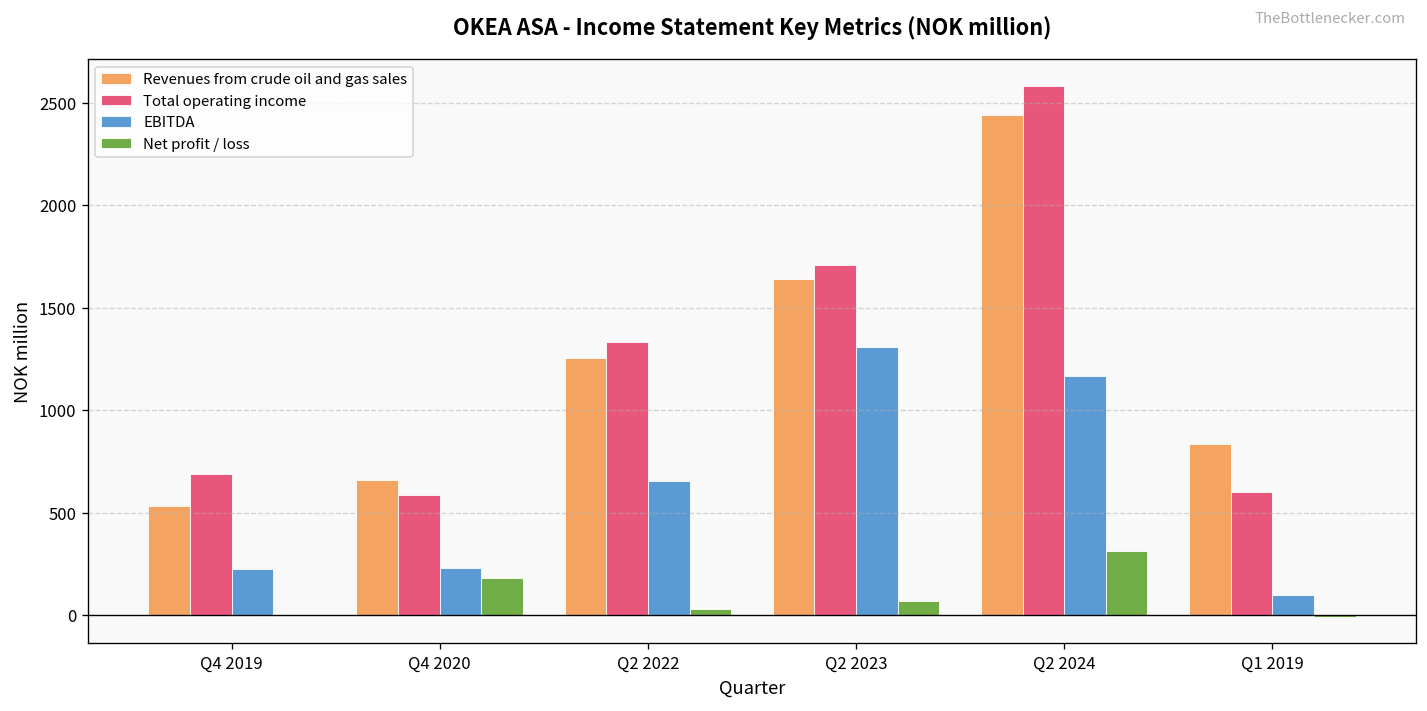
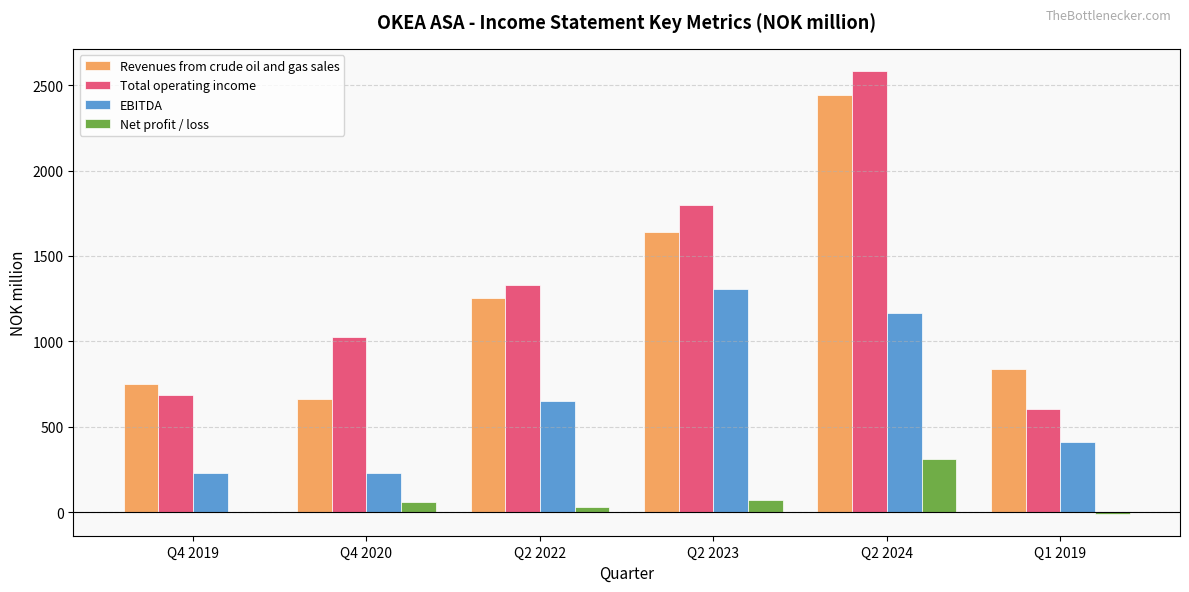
  {
    "Revenues from crude oil and gas sales": {
-     "Q4 2019": 530,
+     "Q4 2019": 750,
      "Q4 2020": 660,
      "Q2 2022": 1250,
      "Q2 2023": 1640,
      "Q2 2024": 2440,
      "Q1 2019": 840
    },
    "Total operating income": {
      "Q4 2019": 690,
-     "Q4 2020": 580,
+     "Q4 2020": 1020,
      "Q2 2022": 1330,
-     "Q2 2023": 1710,
+     "Q2 2023": 1800,
      "Q2 2024": 2580,
      "Q1 2019": 600
    },
    "EBITDA": {
      "Q4 2019": 230,
      "Q4 2020": 230,
      "Q2 2022": 650,
      "Q2 2023": 1310,
      "Q2 2024": 1170,
-     "Q1 2019": 100
+     "Q1 2019": 410
    },
    "Net profit / loss": {
-     "Q4 2020": 180,
+     "Q4 2020": 60,
      "Q2 2022": 30,
      "Q2 2023": 70,
      "Q2 2024": 310
    }
  }
